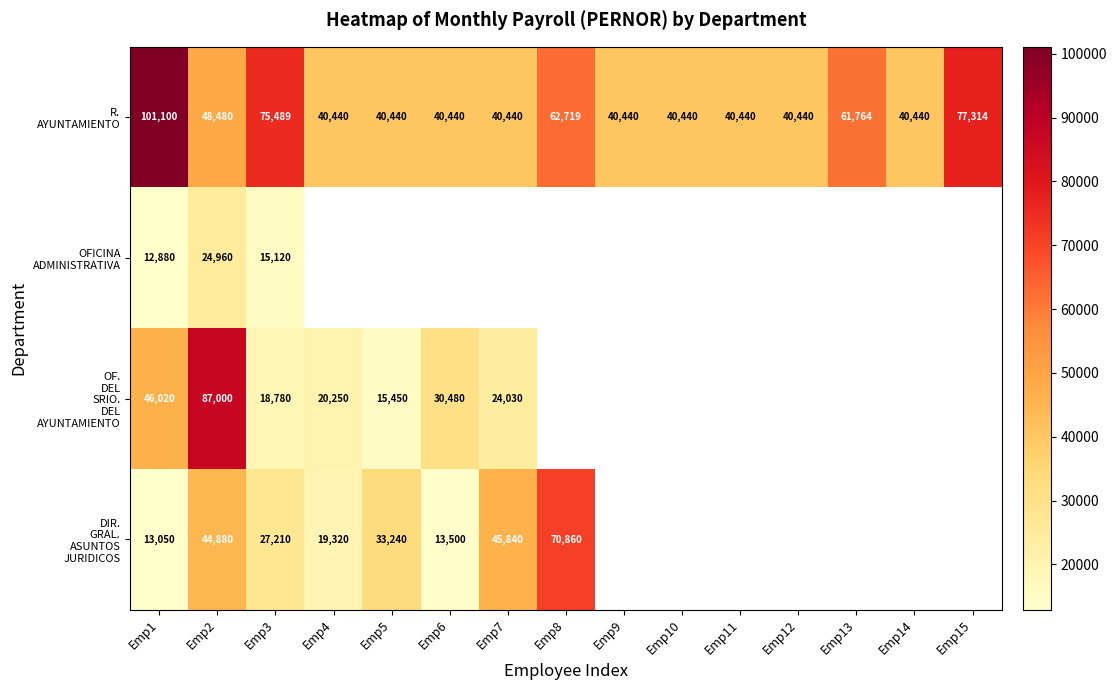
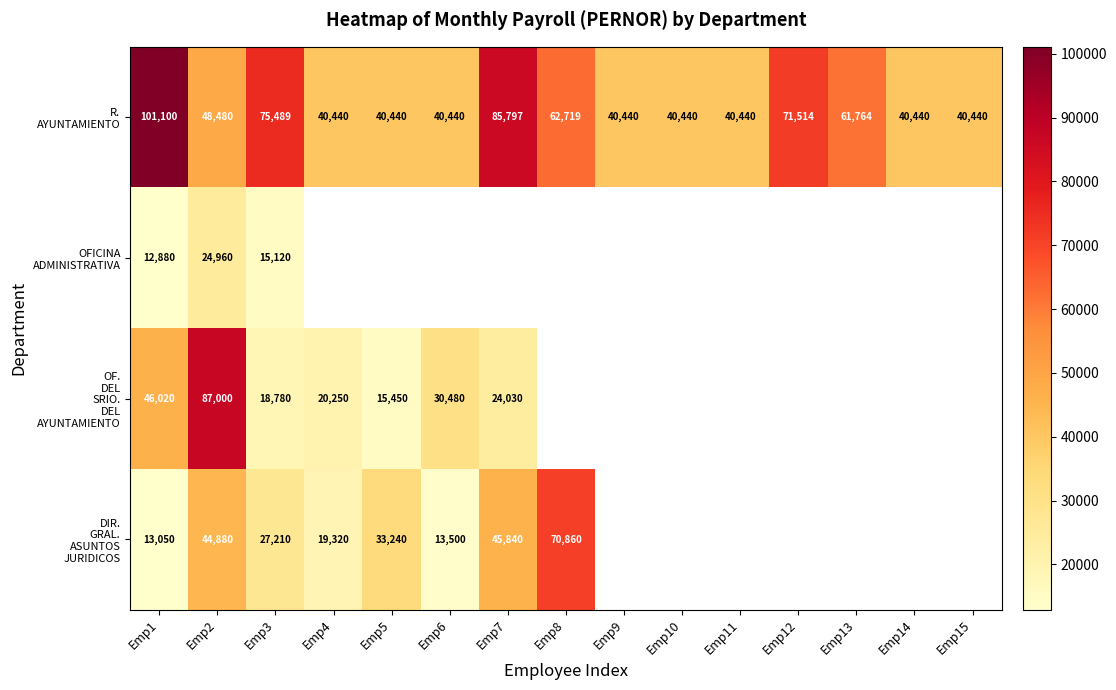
  {
    "R. AYUNTAMIENTO": {
      "Emp1": "101,100",
      "Emp2": "48,480",
      "Emp3": "75,489",
      "Emp4": "40,440",
      "Emp5": "40,440",
      "Emp6": "40,440",
-     "Emp7": "40,440",
+     "Emp7": "85,797",
      "Emp8": "62,719",
      "Emp9": "40,440",
      "Emp10": "40,440",
      "Emp11": "40,440",
-     "Emp12": "40,440",
+     "Emp12": "71,514",
      "Emp13": "61,764",
      "Emp14": "40,440",
-     "Emp15": "77,314"
+     "Emp15": "40,440"
    },
    "OFICINA ADMINISTRATIVA": {
      "Emp1": "12,880",
      "Emp2": "24,960",
      "Emp3": "15,120"
    },
    "OF. DEL SRIO. DEL AYUNTAMIENTO": {
      "Emp1": "46,020",
      "Emp2": "87,000",
      "Emp3": "18,780",
      "Emp4": "20,250",
      "Emp5": "15,450",
      "Emp6": "30,480",
      "Emp7": "24,030"
    },
    "DIR. GRAL. ASUNTOS JURIDICOS": {
      "Emp1": "13,050",
      "Emp2": "44,880",
      "Emp3": "27,210",
      "Emp4": "19,320",
      "Emp5": "33,240",
      "Emp6": "13,500",
      "Emp7": "45,840",
      "Emp8": "70,860"
    }
  }
